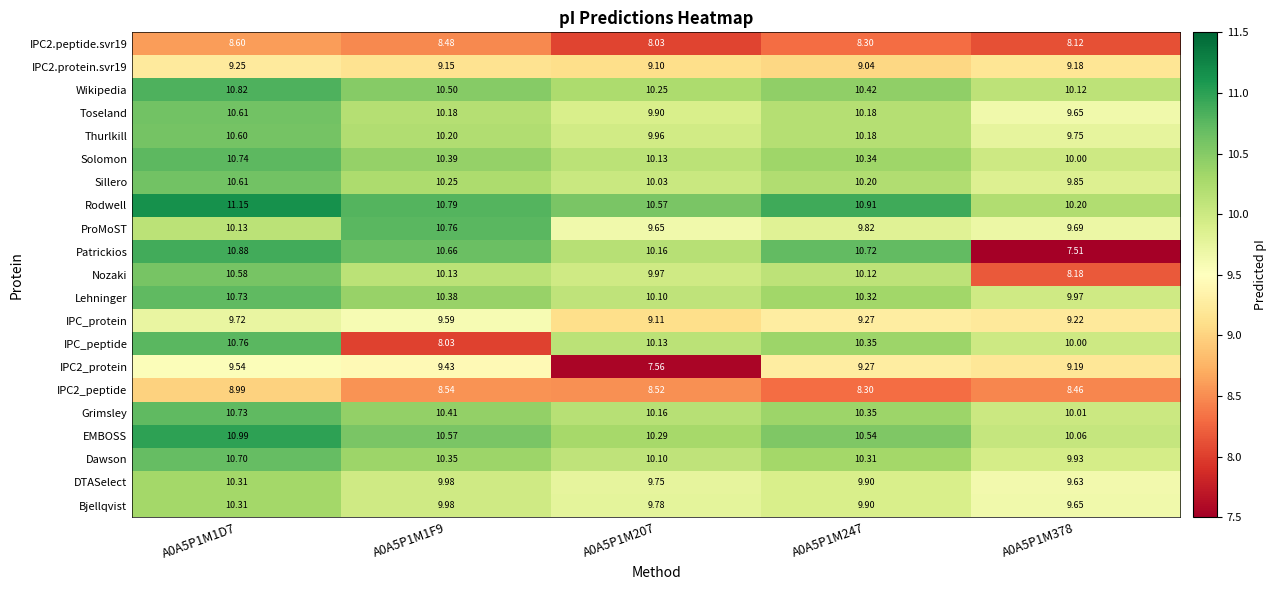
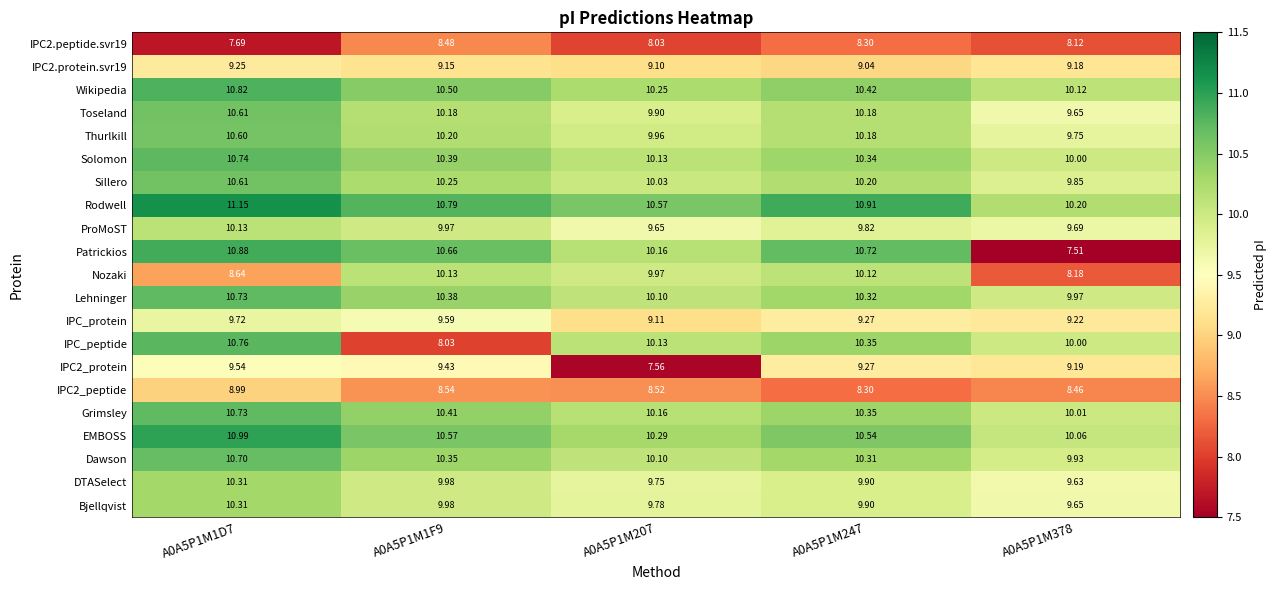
  {
    "IPC2.peptide.svr19": {
-     "A0A5P1M1D7": 8.60,
+     "A0A5P1M1D7": 7.69,
      "A0A5P1M1F9": 8.48,
      "A0A5P1M207": 8.03,
      "A0A5P1M247": 8.30,
      "A0A5P1M378": 8.12
    },
    "IPC2.protein.svr19": {
      "A0A5P1M1D7": 9.25,
      "A0A5P1M1F9": 9.15,
      "A0A5P1M207": 9.10,
      "A0A5P1M247": 9.04,
      "A0A5P1M378": 9.18
    },
    "Wikipedia": {
      "A0A5P1M1D7": 10.82,
      "A0A5P1M1F9": 10.50,
      "A0A5P1M207": 10.25,
      "A0A5P1M247": 10.42,
      "A0A5P1M378": 10.12
    },
    "Toseland": {
      "A0A5P1M1D7": 10.61,
      "A0A5P1M1F9": 10.18,
      "A0A5P1M207": 9.90,
      "A0A5P1M247": 10.18,
      "A0A5P1M378": 9.65
    },
    "Thurlkill": {
      "A0A5P1M1D7": 10.60,
      "A0A5P1M1F9": 10.20,
      "A0A5P1M207": 9.96,
      "A0A5P1M247": 10.18,
      "A0A5P1M378": 9.75
    },
    "Solomon": {
      "A0A5P1M1D7": 10.74,
      "A0A5P1M1F9": 10.39,
      "A0A5P1M207": 10.13,
      "A0A5P1M247": 10.34,
      "A0A5P1M378": 10.00
    },
    "Sillero": {
      "A0A5P1M1D7": 10.61,
      "A0A5P1M1F9": 10.25,
      "A0A5P1M207": 10.03,
      "A0A5P1M247": 10.20,
      "A0A5P1M378": 9.85
    },
    "Rodwell": {
      "A0A5P1M1D7": 11.15,
      "A0A5P1M1F9": 10.79,
      "A0A5P1M207": 10.57,
      "A0A5P1M247": 10.91,
      "A0A5P1M378": 10.20
    },
    "ProMoST": {
      "A0A5P1M1D7": 10.13,
-     "A0A5P1M1F9": 10.76,
+     "A0A5P1M1F9": 9.97,
      "A0A5P1M207": 9.65,
      "A0A5P1M247": 9.82,
      "A0A5P1M378": 9.69
    },
    "Patrickios": {
      "A0A5P1M1D7": 10.88,
      "A0A5P1M1F9": 10.66,
      "A0A5P1M207": 10.16,
      "A0A5P1M247": 10.72,
      "A0A5P1M378": 7.51
    },
    "Nozaki": {
-     "A0A5P1M1D7": 10.58,
+     "A0A5P1M1D7": 8.64,
      "A0A5P1M1F9": 10.13,
      "A0A5P1M207": 9.97,
      "A0A5P1M247": 10.12,
      "A0A5P1M378": 8.18
    },
    "Lehninger": {
      "A0A5P1M1D7": 10.73,
      "A0A5P1M1F9": 10.38,
      "A0A5P1M207": 10.10,
      "A0A5P1M247": 10.32,
      "A0A5P1M378": 9.97
    },
    "IPC_protein": {
      "A0A5P1M1D7": 9.72,
      "A0A5P1M1F9": 9.59,
      "A0A5P1M207": 9.11,
      "A0A5P1M247": 9.27,
      "A0A5P1M378": 9.22
    },
    "IPC_peptide": {
      "A0A5P1M1D7": 10.76,
      "A0A5P1M1F9": 8.03,
      "A0A5P1M207": 10.13,
      "A0A5P1M247": 10.35,
      "A0A5P1M378": 10.00
    },
    "IPC2_protein": {
      "A0A5P1M1D7": 9.54,
      "A0A5P1M1F9": 9.43,
      "A0A5P1M207": 7.56,
      "A0A5P1M247": 9.27,
      "A0A5P1M378": 9.19
    },
    "IPC2_peptide": {
      "A0A5P1M1D7": 8.99,
      "A0A5P1M1F9": 8.54,
      "A0A5P1M207": 8.52,
      "A0A5P1M247": 8.30,
      "A0A5P1M378": 8.46
    },
    "Grimsley": {
      "A0A5P1M1D7": 10.73,
      "A0A5P1M1F9": 10.41,
      "A0A5P1M207": 10.16,
      "A0A5P1M247": 10.35,
      "A0A5P1M378": 10.01
    },
    "EMBOSS": {
      "A0A5P1M1D7": 10.99,
      "A0A5P1M1F9": 10.57,
      "A0A5P1M207": 10.29,
      "A0A5P1M247": 10.54,
      "A0A5P1M378": 10.06
    },
    "Dawson": {
      "A0A5P1M1D7": 10.70,
      "A0A5P1M1F9": 10.35,
      "A0A5P1M207": 10.10,
      "A0A5P1M247": 10.31,
      "A0A5P1M378": 9.93
    },
    "DTASelect": {
      "A0A5P1M1D7": 10.31,
      "A0A5P1M1F9": 9.98,
      "A0A5P1M207": 9.75,
      "A0A5P1M247": 9.90,
      "A0A5P1M378": 9.63
    },
    "Bjellqvist": {
      "A0A5P1M1D7": 10.31,
      "A0A5P1M1F9": 9.98,
      "A0A5P1M207": 9.78,
      "A0A5P1M247": 9.90,
      "A0A5P1M378": 9.65
    }
  }
